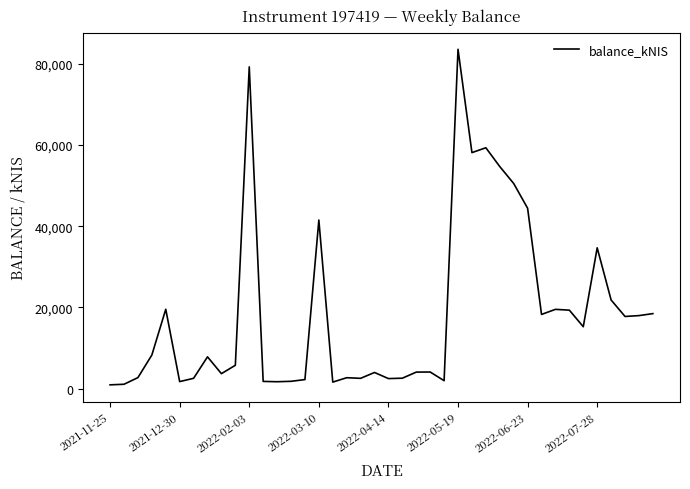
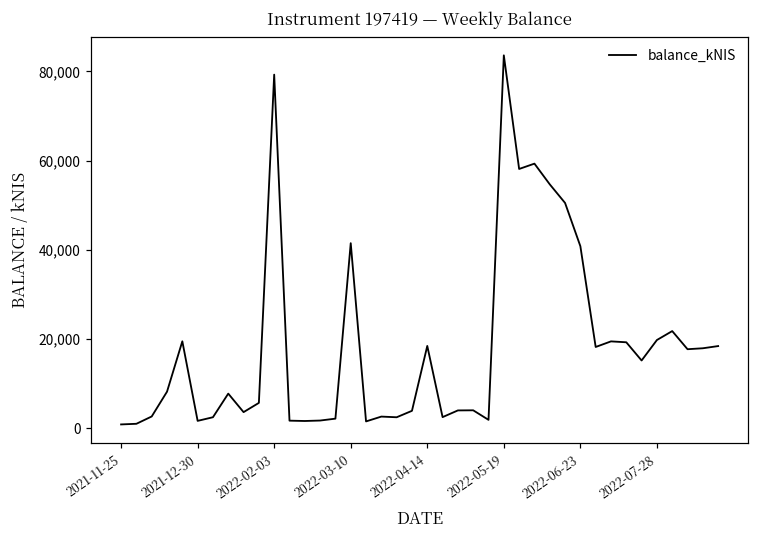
  {
    "2021-11-25": "1,000",
    "2021-12-30": "2,000",
    "2022-02-03": "79,000",
    "2022-03-10": "42,000",
-   "2022-04-14": "2,000",
+   "2022-04-14": "18,000",
    "2022-05-19": "84,000",
-   "2022-06-23": "44,000",
-   "2022-07-28": "35,000"
+   "2022-06-23": "41,000",
+   "2022-07-28": "20,000"
  }
